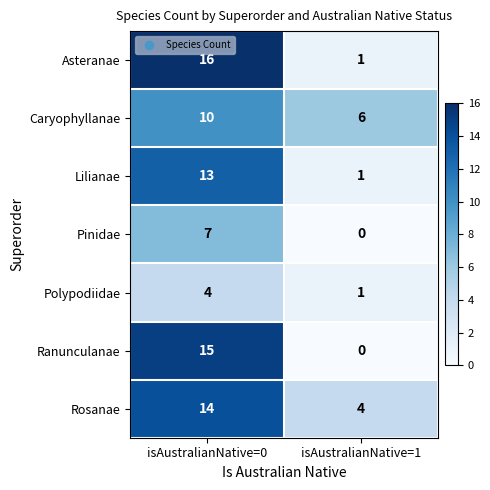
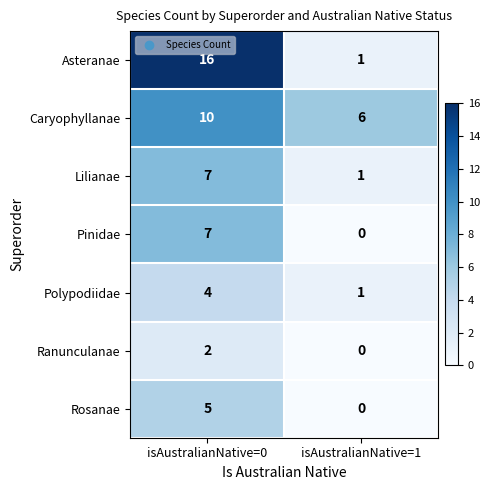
  {
    "Asteranae": {
      "isAustralianNative=1": 1
    },
    "Caryophyllanae": {
      "isAustralianNative=0": 10,
      "isAustralianNative=1": 6
    },
    "Lilianae": {
-     "isAustralianNative=0": 13,
+     "isAustralianNative=0": 7,
      "isAustralianNative=1": 1
    },
    "Pinidae": {
      "isAustralianNative=0": 7,
      "isAustralianNative=1": 0
    },
    "Polypodiidae": {
      "isAustralianNative=0": 4,
      "isAustralianNative=1": 1
    },
    "Ranunculanae": {
-     "isAustralianNative=0": 15,
+     "isAustralianNative=0": 2,
      "isAustralianNative=1": 0
    },
    "Rosanae": {
-     "isAustralianNative=0": 14,
-     "isAustralianNative=1": 4
+     "isAustralianNative=0": 5,
+     "isAustralianNative=1": 0
    }
  }
